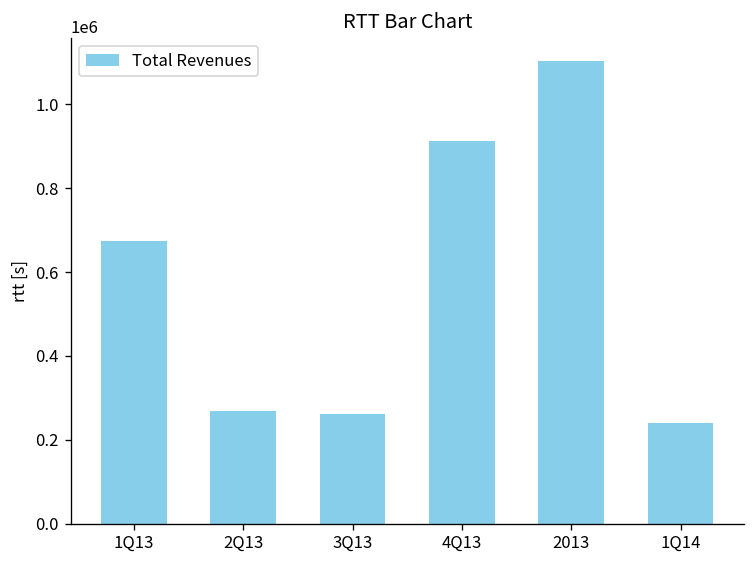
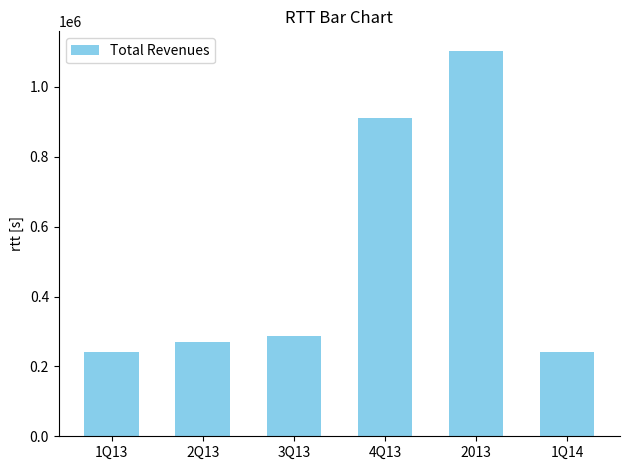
  {
-   "1Q13": 680000,
+   "1Q13": 240000,
    "2Q13": 270000,
-   "3Q13": 260000,
+   "3Q13": 290000,
    "4Q13": 910000,
    "2013": 1100000,
    "1Q14": 240000
  }
